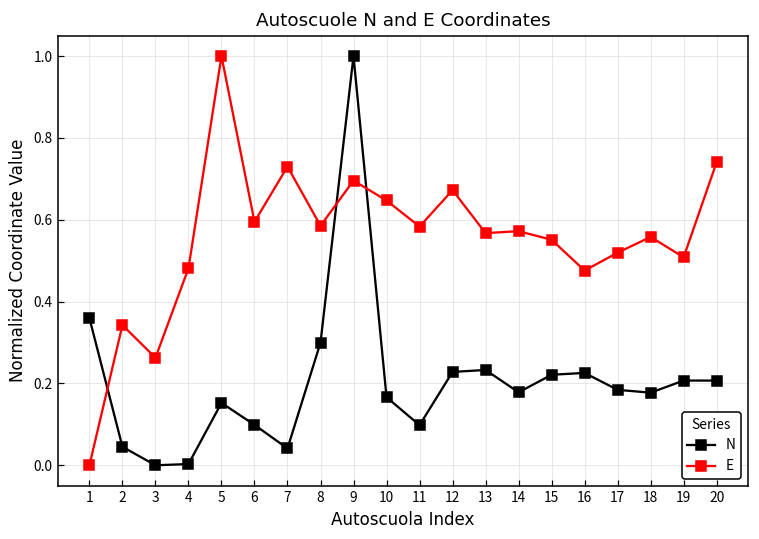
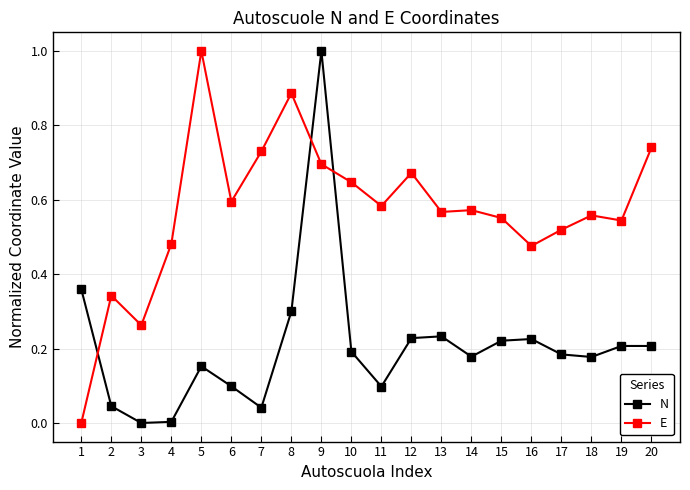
  {
    "N": {
      "1": 0.36,
      "2": 0.05,
      "3": 0.00,
      "4": 0.00,
      "5": 0.15,
      "6": 0.10,
      "7": 0.04,
      "8": 0.30,
      "9": 1.00,
-     "10": 0.17,
+     "10": 0.19,
      "11": 0.10,
      "12": 0.23,
      "13": 0.23,
      "14": 0.18,
      "15": 0.22,
      "16": 0.23,
      "17": 0.18,
      "18": 0.18,
      "19": 0.21,
      "20": 0.21
    },
    "E": {
      "1": 0.00,
      "2": 0.34,
      "3": 0.26,
      "4": 0.48,
      "5": 1.00,
      "6": 0.60,
      "7": 0.73,
-     "8": 0.59,
+     "8": 0.89,
      "9": 0.70,
      "10": 0.65,
      "11": 0.58,
      "12": 0.67,
      "13": 0.57,
      "14": 0.57,
      "15": 0.55,
      "16": 0.48,
      "17": 0.52,
      "18": 0.56,
-     "19": 0.51,
+     "19": 0.54,
      "20": 0.74
    }
  }
